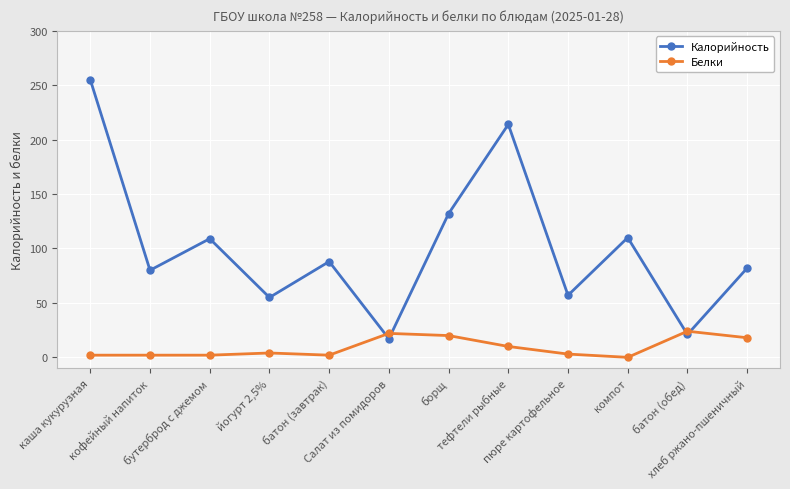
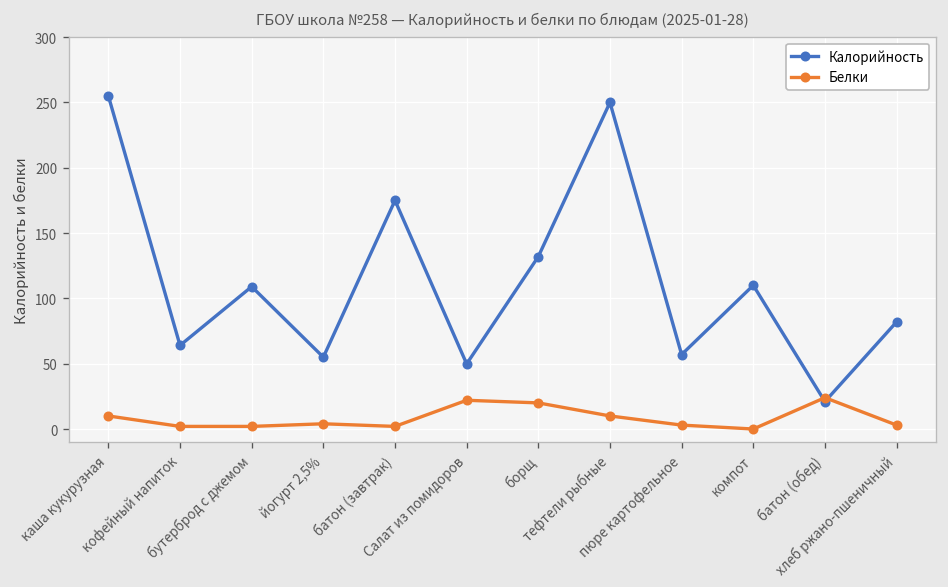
  {
    "Калорийность": {
      "каша кукурузная": 255,
-     "кофейный напиток": 80,
+     "кофейный напиток": 64,
      "бутерброд с джемом": 109,
      "йогурт 2,5%": 55,
-     "батон (завтрак)": 88,
-     "Салат из помидоров": 17,
+     "батон (завтрак)": 175,
+     "Салат из помидоров": 50,
      "борщ": 132,
-     "тефтели рыбные": 214,
+     "тефтели рыбные": 250,
      "пюре картофельное": 57,
      "компот": 110,
      "батон (обед)": 21,
      "хлеб ржано-пшеничный": 82
    },
    "Белки": {
-     "каша кукурузная": 2,
+     "каша кукурузная": 10,
      "кофейный напиток": 2,
      "бутерброд с джемом": 2,
      "йогурт 2,5%": 4,
      "батон (завтрак)": 2,
      "Салат из помидоров": 22,
      "борщ": 20,
      "тефтели рыбные": 10,
      "пюре картофельное": 3,
      "компот": 0,
      "батон (обед)": 24,
-     "хлеб ржано-пшеничный": 18
+     "хлеб ржано-пшеничный": 3
    }
  }
